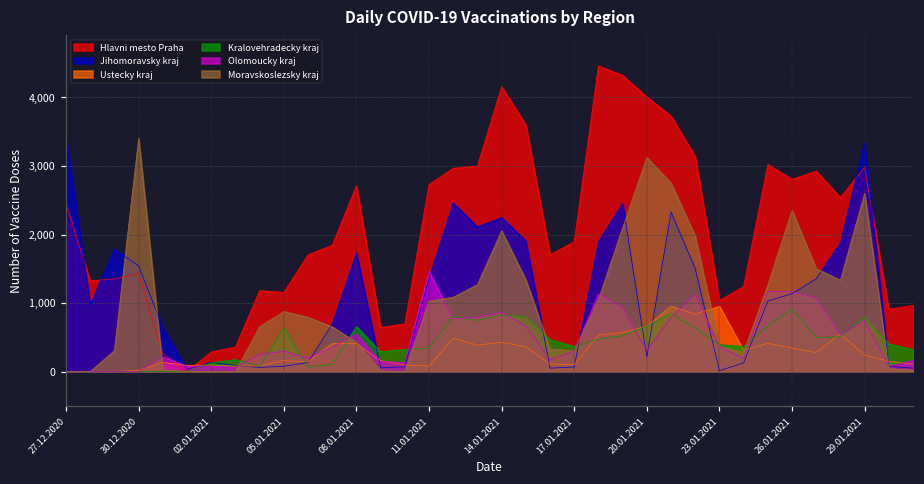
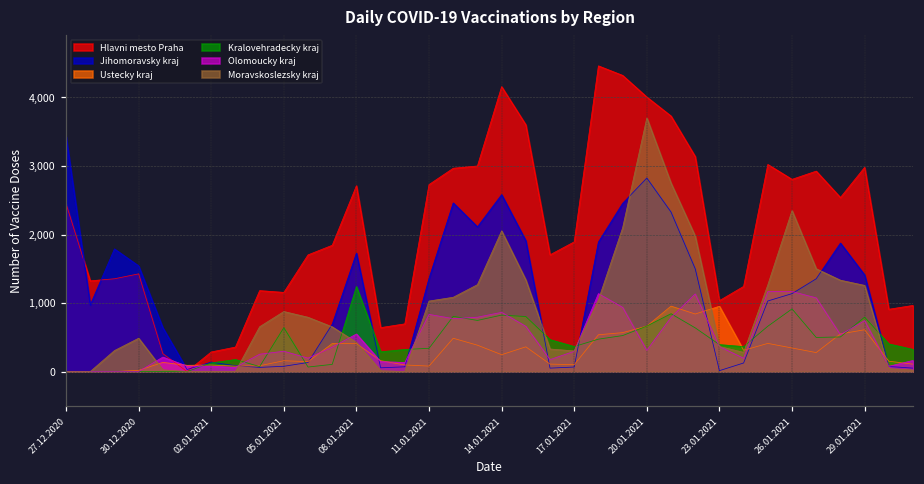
  {
    "Hlavni mesto Praha": {
      "27.12.2020": "2,500",
      "30.12.2020": "1,400",
      "02.01.2021": "300",
      "05.01.2021": "1,200",
      "08.01.2021": "2,700",
      "11.01.2021": "2,700",
      "14.01.2021": "4,200",
      "17.01.2021": "1,900",
      "20.01.2021": "4,000",
      "23.01.2021": "1,000",
      "26.01.2021": "2,800",
      "29.01.2021": "3,000"
    },
    "Jihomoravsky kraj": {
      "27.12.2020": "3,400",
      "30.12.2020": "1,500",
      "05.01.2021": "100",
      "08.01.2021": "1,700",
      "11.01.2021": "1,400",
-     "14.01.2021": "2,200",
-     "20.01.2021": "200",
+     "14.01.2021": "2,600",
+     "20.01.2021": "2,800",
      "23.01.2021": "0",
-     "29.01.2021": "3,300"
+     "29.01.2021": "1,400"
    },
    "Ustecky kraj": {
      "05.01.2021": "200",
      "11.01.2021": "100",
-     "14.01.2021": "400",
+     "14.01.2021": "200",
      "23.01.2021": "1,000",
      "26.01.2021": "300",
-     "29.01.2021": "200"
+     "29.01.2021": "600"
    },
    "Kralovehradecky kraj": {
      "05.01.2021": "600",
-     "08.01.2021": "700",
+     "08.01.2021": "1,200",
      "11.01.2021": "300",
      "17.01.2021": "400",
      "26.01.2021": "900",
      "29.01.2021": "800"
    },
    "Olomoucky kraj": {
      "05.01.2021": "300",
      "08.01.2021": "500",
-     "11.01.2021": "1,500",
+     "11.01.2021": "800",
      "20.01.2021": "300",
      "29.01.2021": "700"
    },
    "Moravskoslezsky kraj": {
-     "30.12.2020": "3,400",
+     "30.12.2020": "500",
      "02.01.2021": "0",
      "05.01.2021": "900",
      "11.01.2021": "1,000",
      "14.01.2021": "2,100",
-     "20.01.2021": "3,100",
+     "20.01.2021": "3,700",
      "26.01.2021": "2,300",
-     "29.01.2021": "2,600"
+     "29.01.2021": "1,300"
    }
  }
